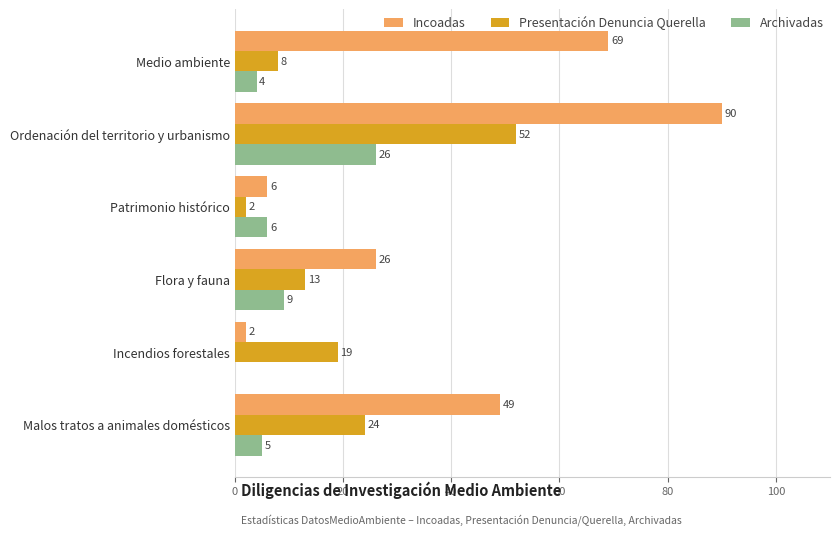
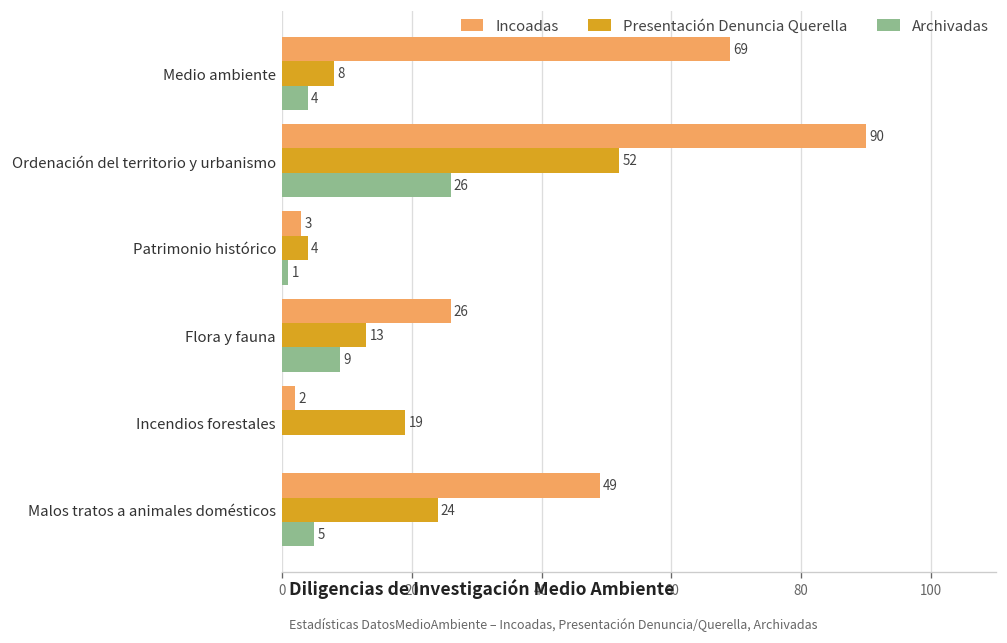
  {
    "Incoadas": {
      "Medio ambiente": 69,
      "Ordenación del territorio y urbanismo": 90,
-     "Patrimonio histórico": 6,
+     "Patrimonio histórico": 3,
      "Flora y fauna": 26,
      "Incendios forestales": 2,
      "Malos tratos a animales domésticos": 49
    },
    "Presentación Denuncia Querella": {
      "Medio ambiente": 8,
      "Ordenación del territorio y urbanismo": 52,
-     "Patrimonio histórico": 2,
+     "Patrimonio histórico": 4,
      "Flora y fauna": 13,
      "Incendios forestales": 19,
      "Malos tratos a animales domésticos": 24
    },
    "Archivadas": {
      "Medio ambiente": 4,
      "Ordenación del territorio y urbanismo": 26,
-     "Patrimonio histórico": 6,
+     "Patrimonio histórico": 1,
      "Flora y fauna": 9,
      "Malos tratos a animales domésticos": 5
    }
  }
